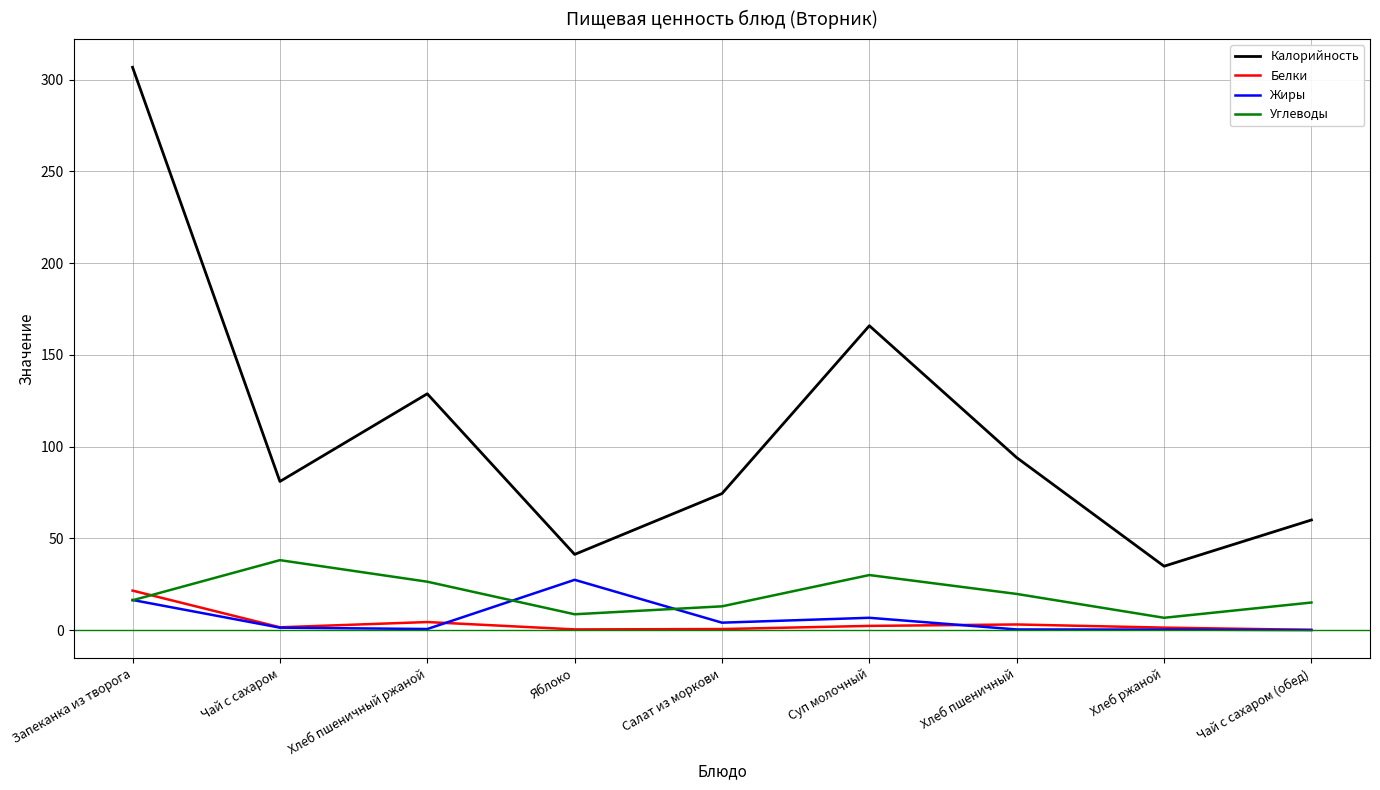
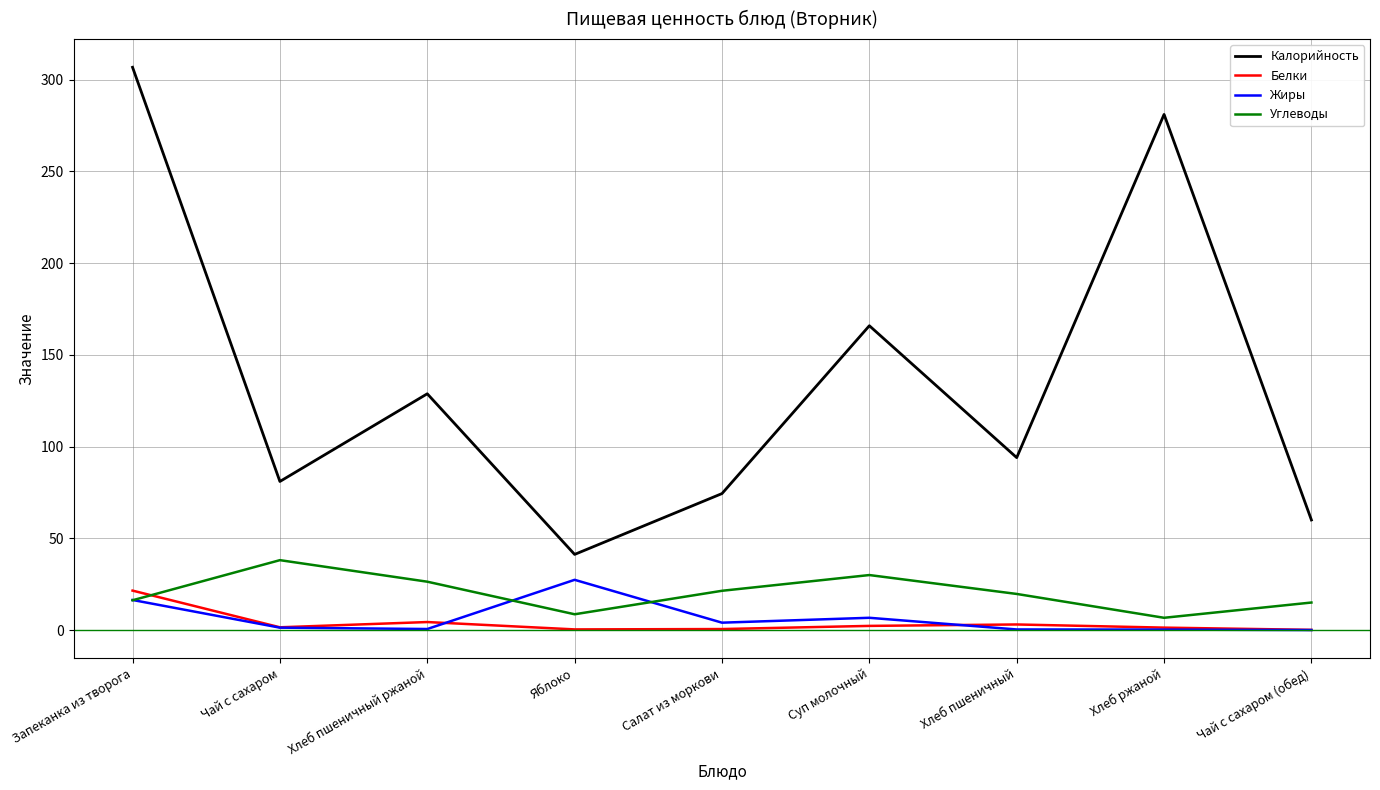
  {
    "Калорийность": {
      "Запеканка из творога": 307,
      "Чай с сахаром": 81,
      "Хлеб пшеничный ржаной": 129,
      "Яблоко": 41,
      "Салат из моркови": 74,
      "Суп молочный": 166,
      "Хлеб пшеничный": 94,
-     "Хлеб ржаной": 35,
+     "Хлеб ржаной": 281,
      "Чай с сахаром (обед)": 60
    },
    "Белки": {
      "Запеканка из творога": 22,
      "Хлеб пшеничный ржаной": 4,
      "Яблоко": 0,
      "Салат из моркови": 1,
      "Суп молочный": 2,
      "Хлеб пшеничный": 3
    },
    "Жиры": {
      "Хлеб пшеничный ржаной": 1,
      "Яблоко": 27,
      "Салат из моркови": 4,
      "Суп молочный": 7,
      "Хлеб пшеничный": 0
    },
    "Углеводы": {
      "Чай с сахаром": 38,
      "Хлеб пшеничный ржаной": 26,
      "Яблоко": 9,
-     "Салат из моркови": 13,
+     "Салат из моркови": 21,
      "Суп молочный": 30,
      "Хлеб пшеничный": 20,
      "Хлеб ржаной": 7,
      "Чай с сахаром (обед)": 15
    }
  }
